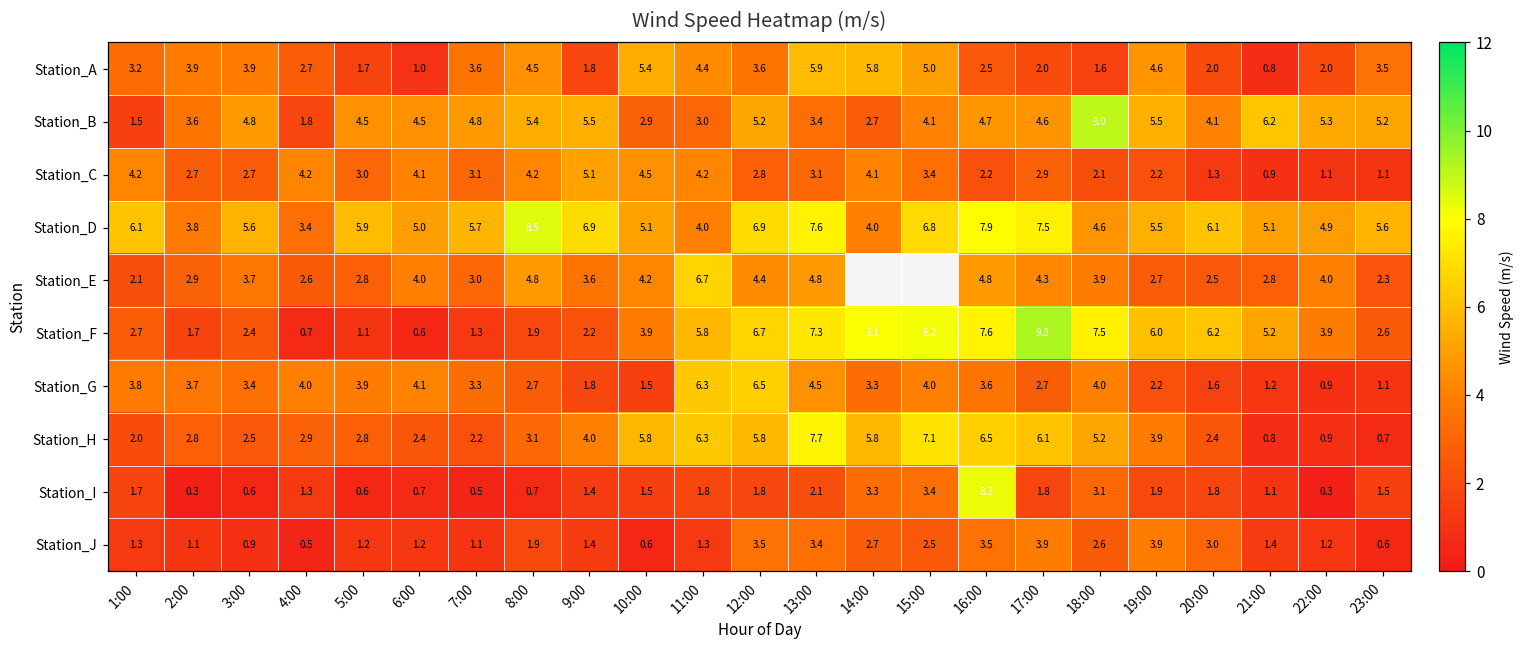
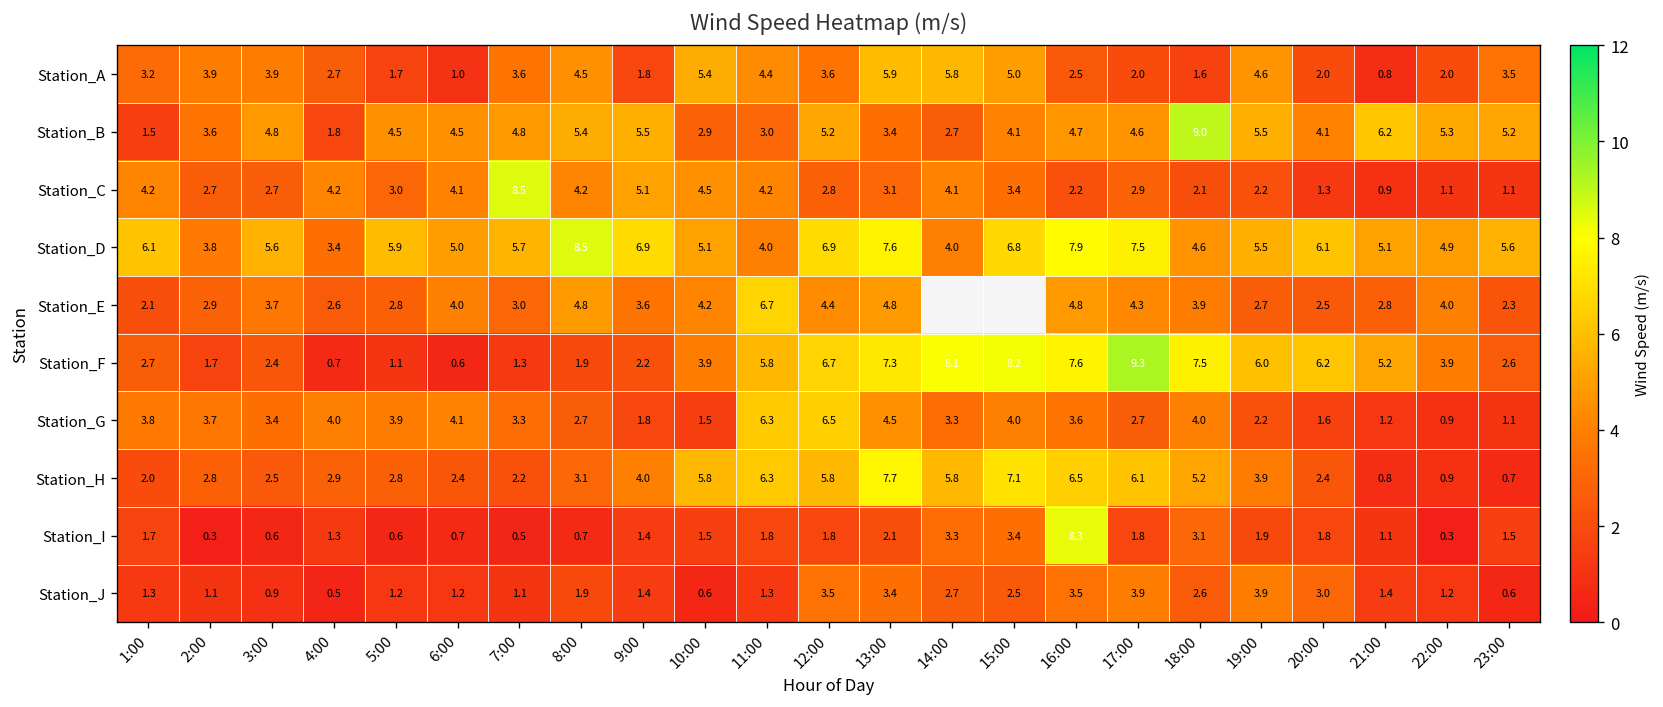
  {
    "Station_C": {
      "1:00": 4.2,
      "2:00": 2.7,
      "3:00": 2.7,
      "4:00": 4.2,
      "5:00": 3.0,
      "6:00": 4.1,
-     "7:00": 3.1,
+     "7:00": 8.5,
      "8:00": 4.2,
      "9:00": 5.1,
      "10:00": 4.5,
      "11:00": 4.2,
      "12:00": 2.8,
      "13:00": 3.1,
      "14:00": 4.1,
      "15:00": 3.4,
      "16:00": 2.2,
      "17:00": 2.9,
      "18:00": 2.1,
      "19:00": 2.2,
      "20:00": 1.3,
      "21:00": 0.9,
      "22:00": 1.1,
      "23:00": 1.1
    }
  }
